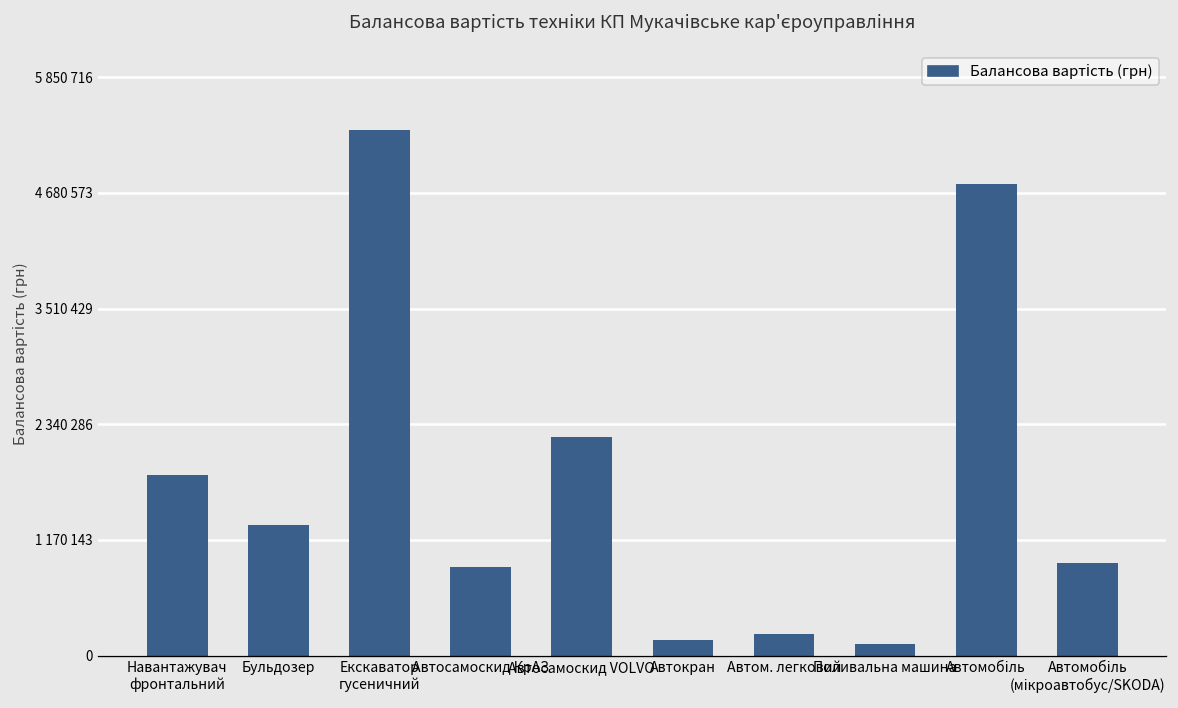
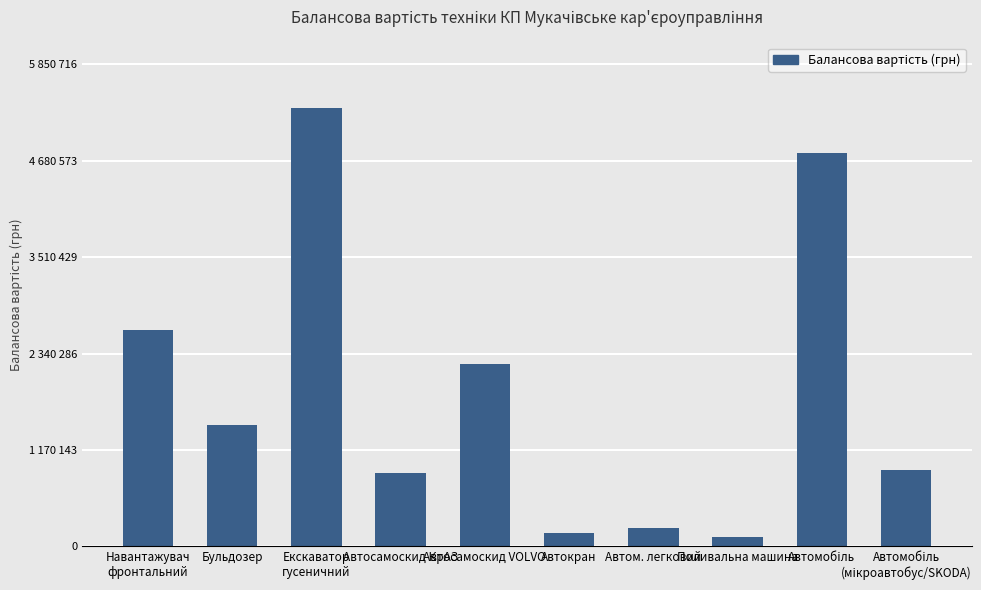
  {
-   "Навантажувач фронтальний": 1800000,
-   "Бульдозер": 1300000,
+   "Навантажувач фронтальний": 2600000,
+   "Бульдозер": 1500000,
    "Екскаватор гусеничний": 5300000,
    "Автокран": 200000,
    "Автомобіль (мікроавтобус/SKODA)": 900000
  }
